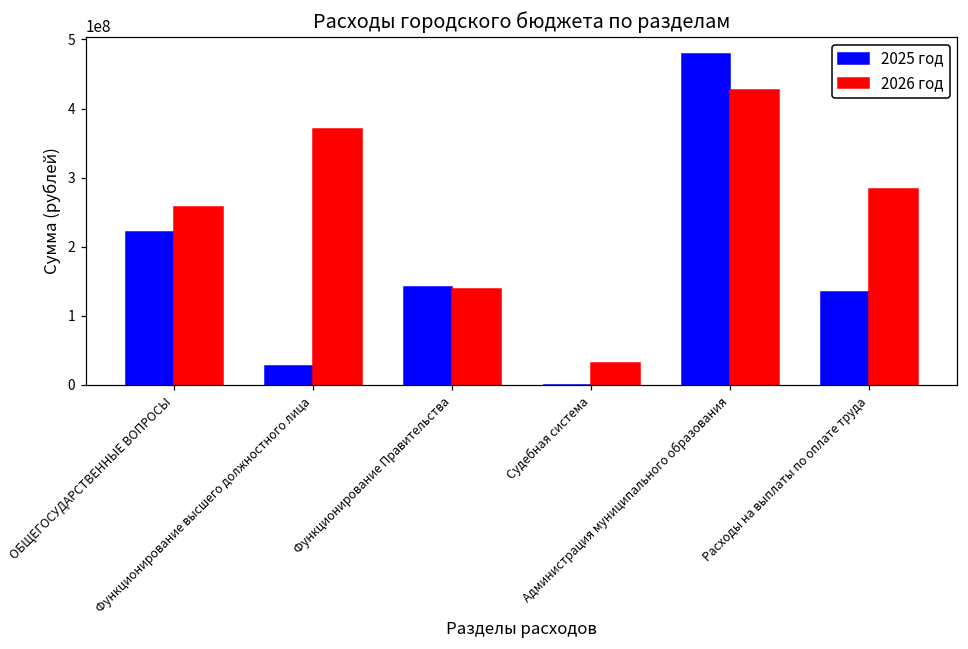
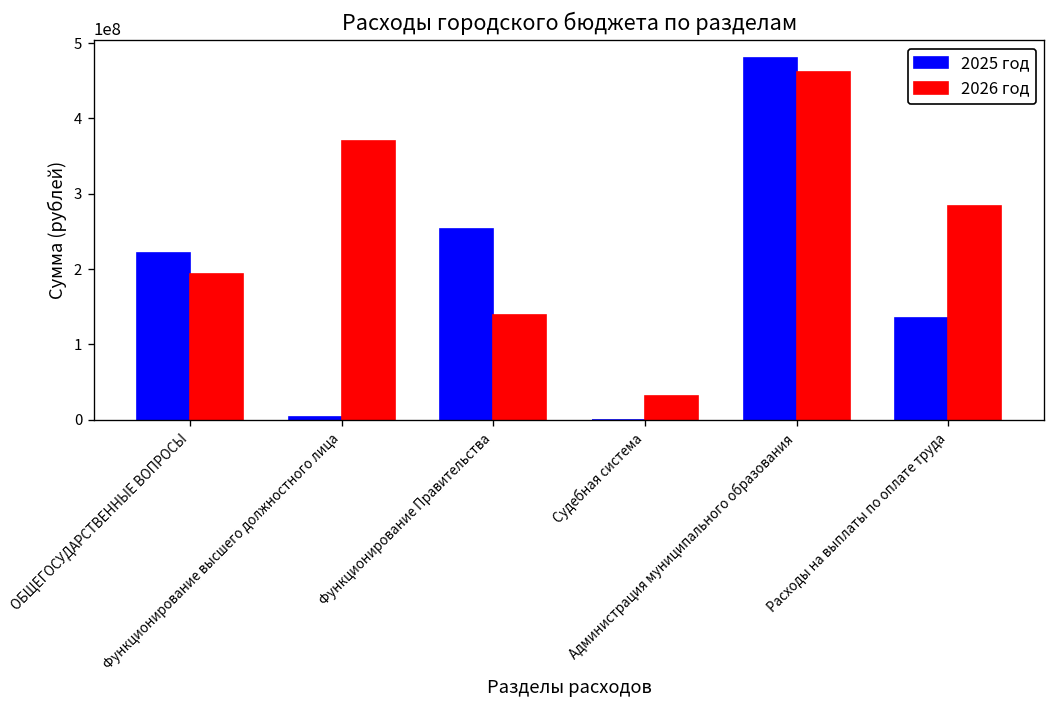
  {
    "2025 год": {
      "ОБЩЕГОСУДАРСТВЕННЫЕ ВОПРОСЫ": 220000000,
-     "Функционирование высшего должностного лица": 30000000,
-     "Функционирование Правительства": 140000000,
+     "Функционирование высшего должностного лица": 0,
+     "Функционирование Правительства": 250000000,
      "Администрация муниципального образования": 480000000,
      "Расходы на выплаты по оплате труда": 130000000
    },
    "2026 год": {
-     "ОБЩЕГОСУДАРСТВЕННЫЕ ВОПРОСЫ": 260000000,
+     "ОБЩЕГОСУДАРСТВЕННЫЕ ВОПРОСЫ": 190000000,
      "Функционирование высшего должностного лица": 370000000,
      "Функционирование Правительства": 140000000,
      "Судебная система": 30000000,
-     "Администрация муниципального образования": 430000000,
+     "Администрация муниципального образования": 460000000,
      "Расходы на выплаты по оплате труда": 280000000
    }
  }
